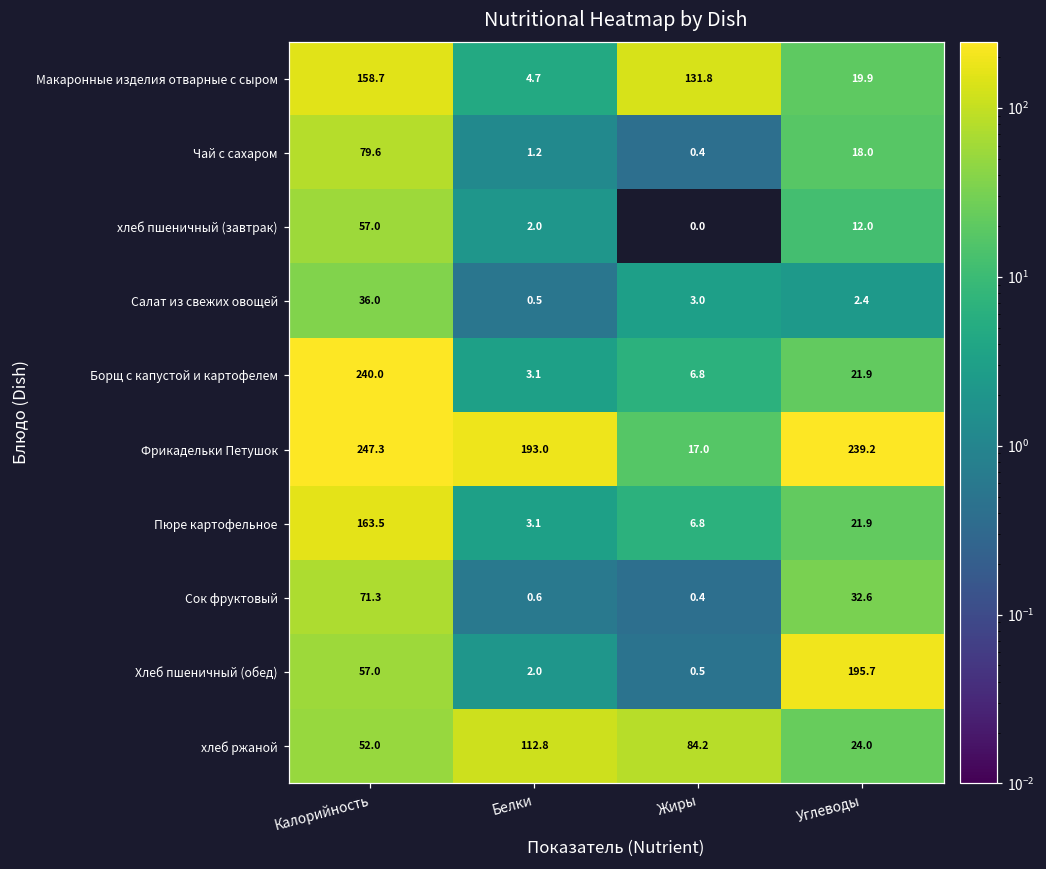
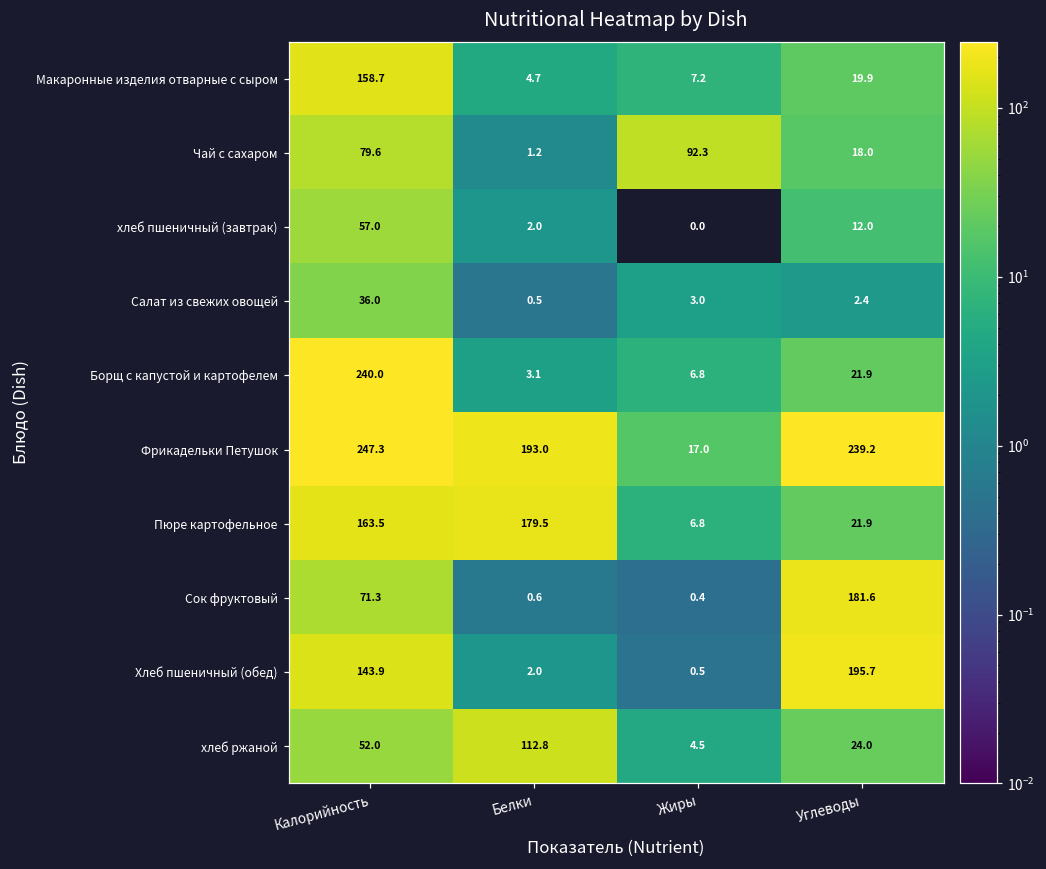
  {
    "Макаронные изделия отварные с сыром": {
      "Калорийность": 158.7,
      "Белки": 4.7,
-     "Жиры": 131.8,
+     "Жиры": 7.2,
      "Углеводы": 19.9
    },
    "Чай с сахаром": {
      "Калорийность": 79.6,
      "Белки": 1.2,
-     "Жиры": 0.4,
+     "Жиры": 92.3,
      "Углеводы": 18.0
    },
    "хлеб пшеничный (завтрак)": {
      "Калорийность": 57.0,
      "Белки": 2.0,
      "Жиры": 0.0,
      "Углеводы": 12.0
    },
    "Салат из свежих овощей": {
      "Калорийность": 36.0,
      "Белки": 0.5,
      "Жиры": 3.0,
      "Углеводы": 2.4
    },
    "Борщ с капустой и картофелем": {
      "Калорийность": 240.0,
      "Белки": 3.1,
      "Жиры": 6.8,
      "Углеводы": 21.9
    },
    "Фрикадельки Петушок": {
      "Калорийность": 247.3,
      "Белки": 193.0,
      "Жиры": 17.0,
      "Углеводы": 239.2
    },
    "Пюре картофельное": {
      "Калорийность": 163.5,
-     "Белки": 3.1,
+     "Белки": 179.5,
      "Жиры": 6.8,
      "Углеводы": 21.9
    },
    "Сок фруктовый": {
      "Калорийность": 71.3,
      "Белки": 0.6,
      "Жиры": 0.4,
-     "Углеводы": 32.6
+     "Углеводы": 181.6
    },
    "Хлеб пшеничный (обед)": {
-     "Калорийность": 57.0,
+     "Калорийность": 143.9,
      "Белки": 2.0,
      "Жиры": 0.5,
      "Углеводы": 195.7
    },
    "хлеб ржаной": {
      "Калорийность": 52.0,
      "Белки": 112.8,
-     "Жиры": 84.2,
+     "Жиры": 4.5,
      "Углеводы": 24.0
    }
  }
